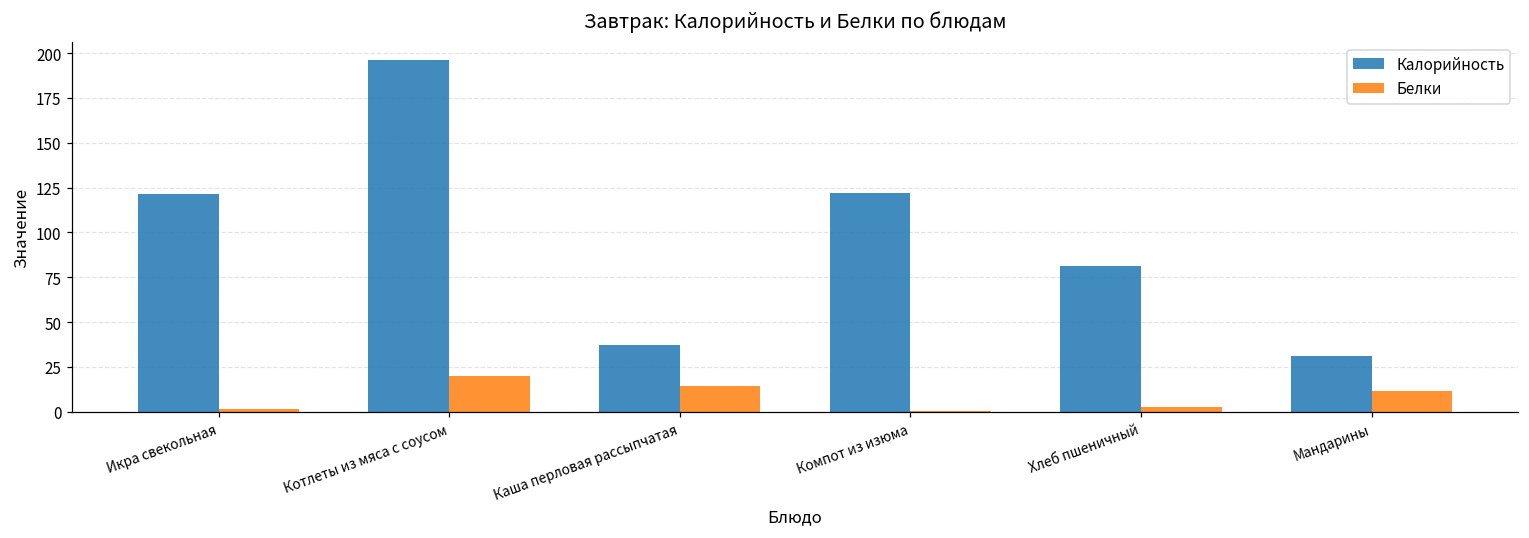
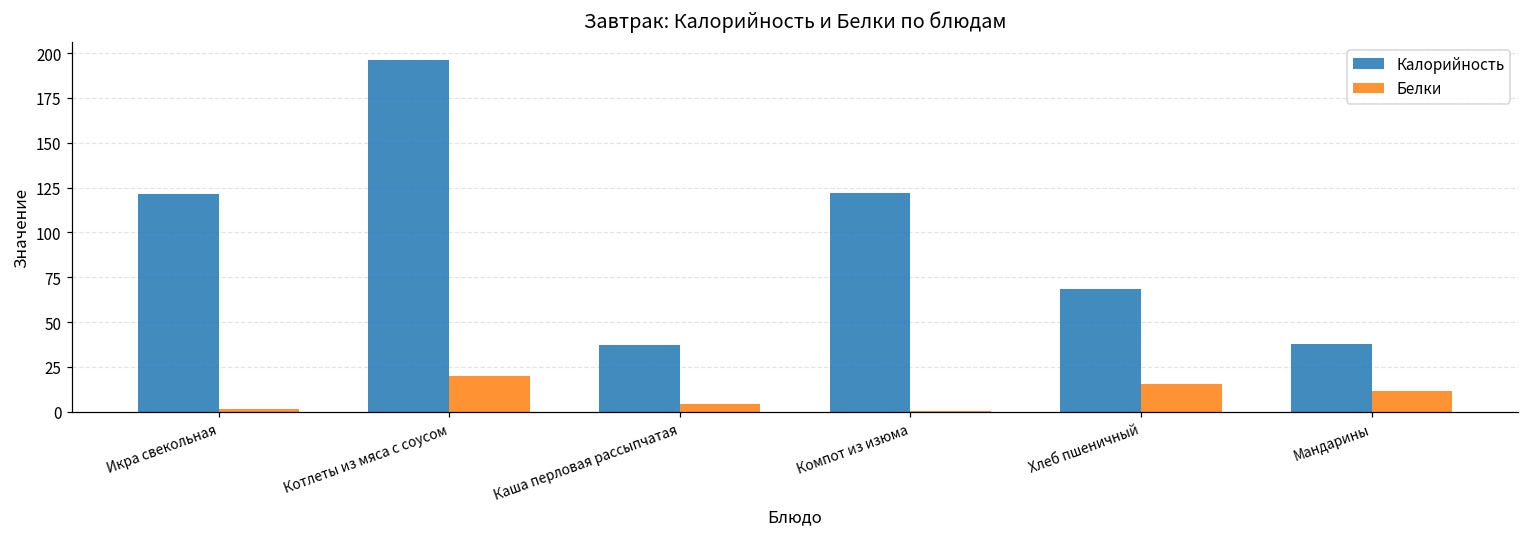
  {
    "Калорийность": {
      "Икра свекольная": 122,
      "Котлеты из мяса с соусом": 196,
      "Каша перловая рассыпчатая": 37,
      "Компот из изюма": 122,
-     "Хлеб пшеничный": 81,
-     "Мандарины": 31
+     "Хлеб пшеничный": 69,
+     "Мандарины": 38
    },
    "Белки": {
      "Котлеты из мяса с соусом": 20,
-     "Каша перловая рассыпчатая": 14,
-     "Хлеб пшеничный": 2,
+     "Каша перловая рассыпчатая": 4,
+     "Хлеб пшеничный": 15,
      "Мандарины": 12
    }
  }
